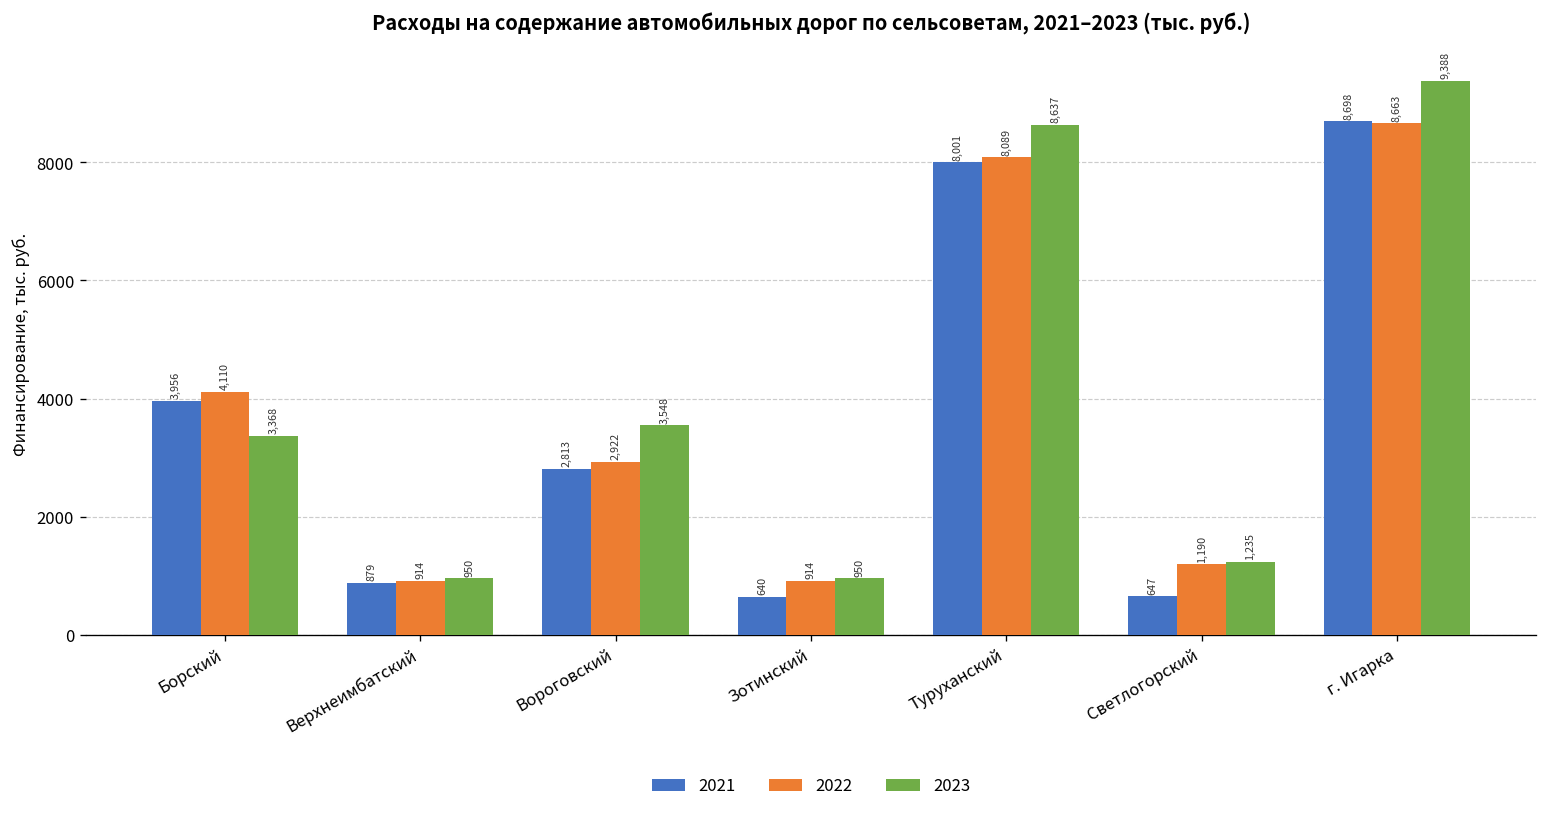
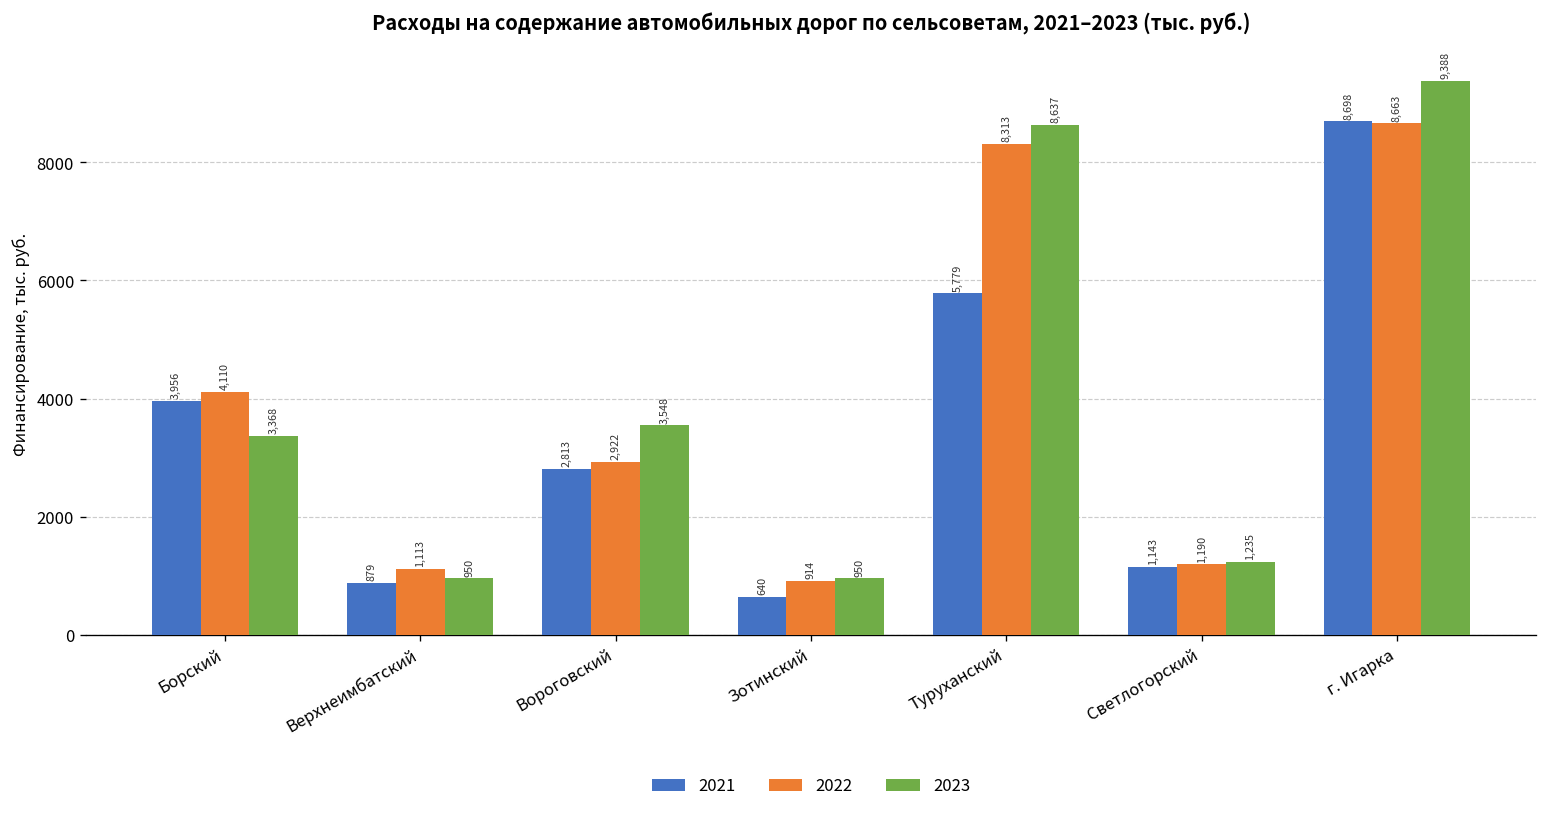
  {
    "2021": {
      "Борский": "3,956",
      "Верхнеимбатский": "879",
      "Вороговский": "2,813",
      "Зотинский": "640",
-     "Туруханский": "8,001",
-     "Светлогорский": "647",
+     "Туруханский": "5,779",
+     "Светлогорский": "1,143",
      "г. Игарка": "8,698"
    },
    "2022": {
      "Борский": "4,110",
-     "Верхнеимбатский": "914",
+     "Верхнеимбатский": "1,113",
      "Вороговский": "2,922",
      "Зотинский": "914",
-     "Туруханский": "8,089",
+     "Туруханский": "8,313",
      "Светлогорский": "1,190",
      "г. Игарка": "8,663"
    },
    "2023": {
      "Борский": "3,368",
      "Верхнеимбатский": "950",
      "Вороговский": "3,548",
      "Зотинский": "950",
      "Туруханский": "8,637",
      "Светлогорский": "1,235",
      "г. Игарка": "9,388"
    }
  }
